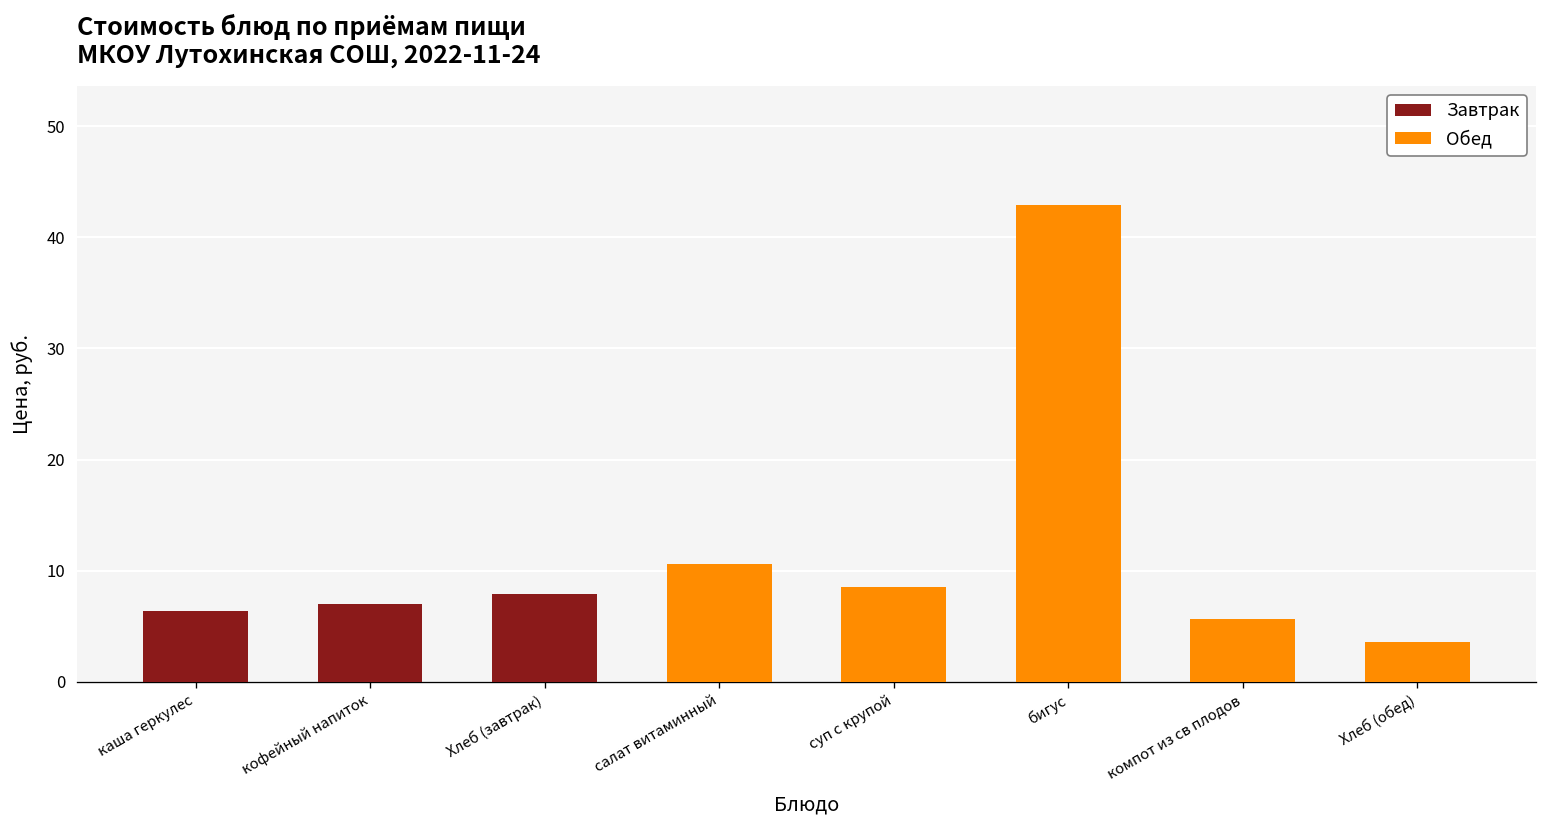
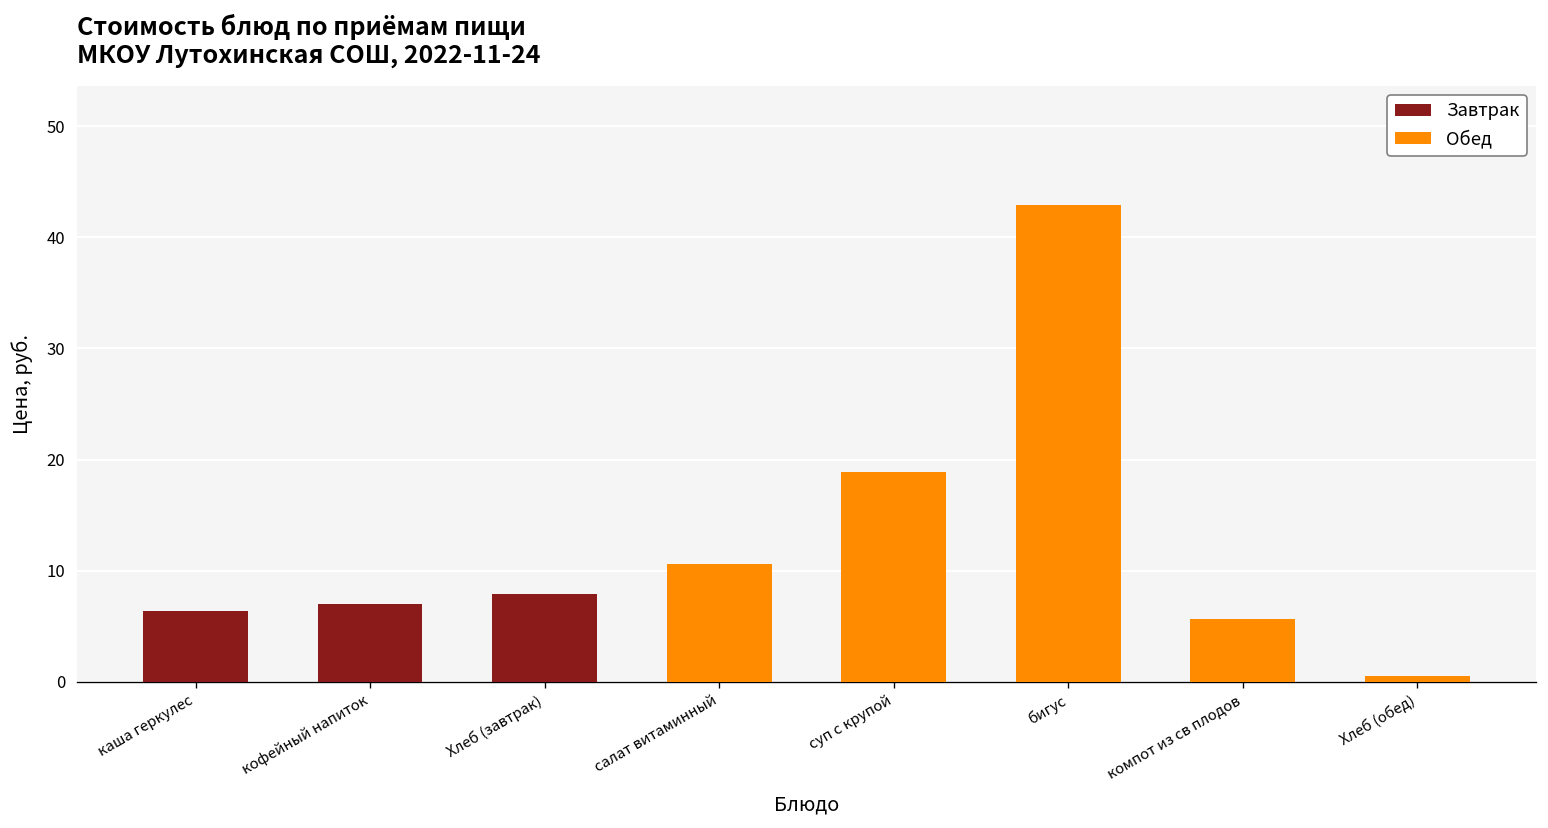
  {
    "Завтрак": {
      "каша геркулес": 6,
      "кофейный напиток": 7,
      "Хлеб (завтрак)": 8,
      "салат витаминный": 0,
      "суп с крупой": 0,
      "бигус": 0,
      "компот из св плодов": 0,
      "Хлеб (обед)": 0
    },
    "Обед": {
-     "суп с крупой": 9,
-     "Хлеб (обед)": 4
+     "суп с крупой": 19,
+     "Хлеб (обед)": 1
    }
  }
